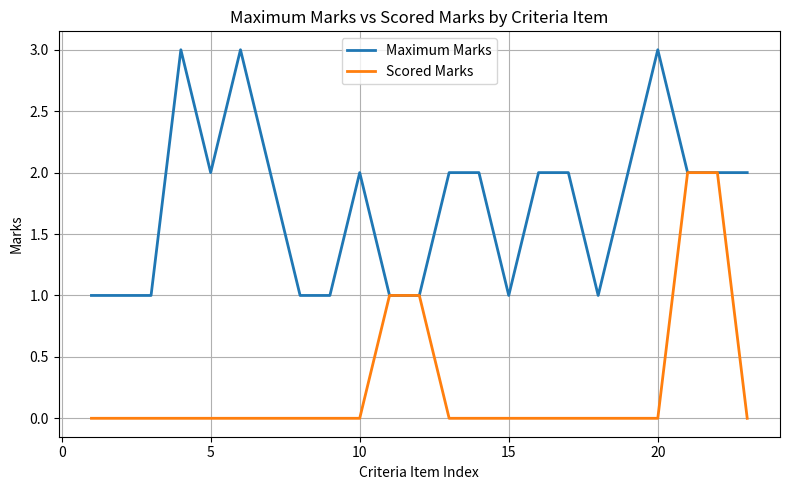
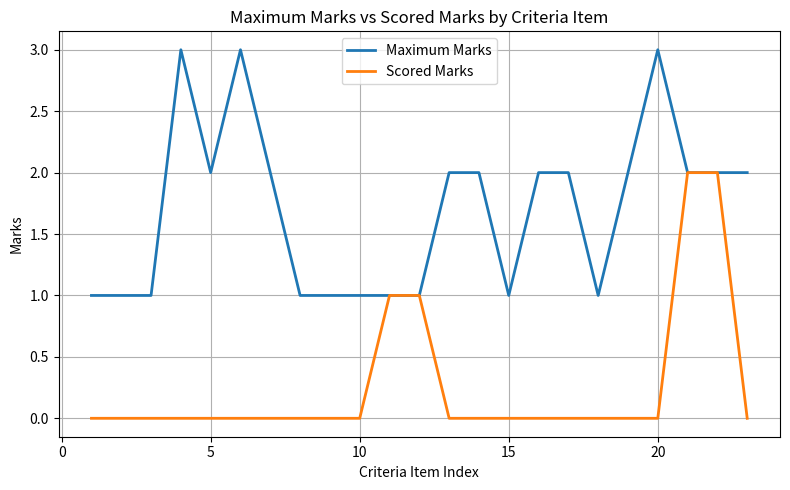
  {
    "Maximum Marks": {
      "5": 2,
-     "10": 2,
+     "10": 1,
      "15": 1,
      "20": 3
    },
    "Scored Marks": {
      "5": 0,
      "10": 0,
      "15": 0,
      "20": 0
    }
  }
